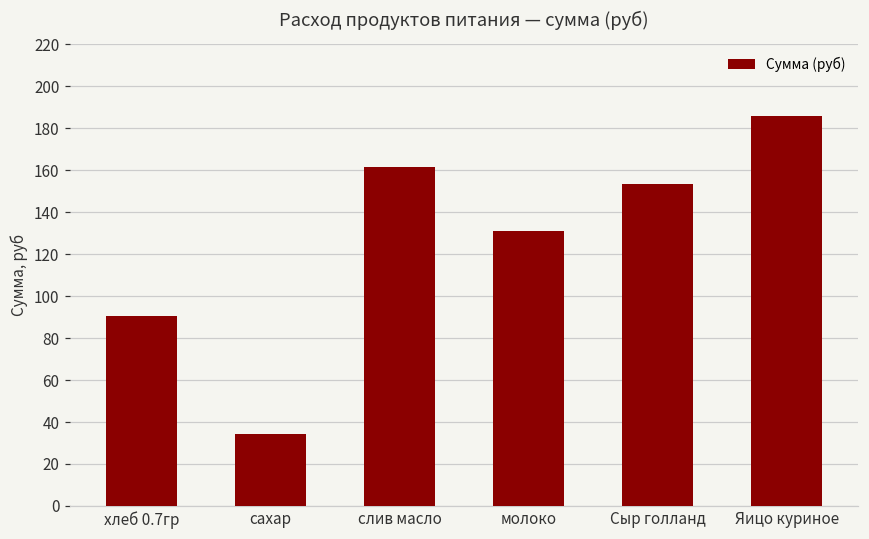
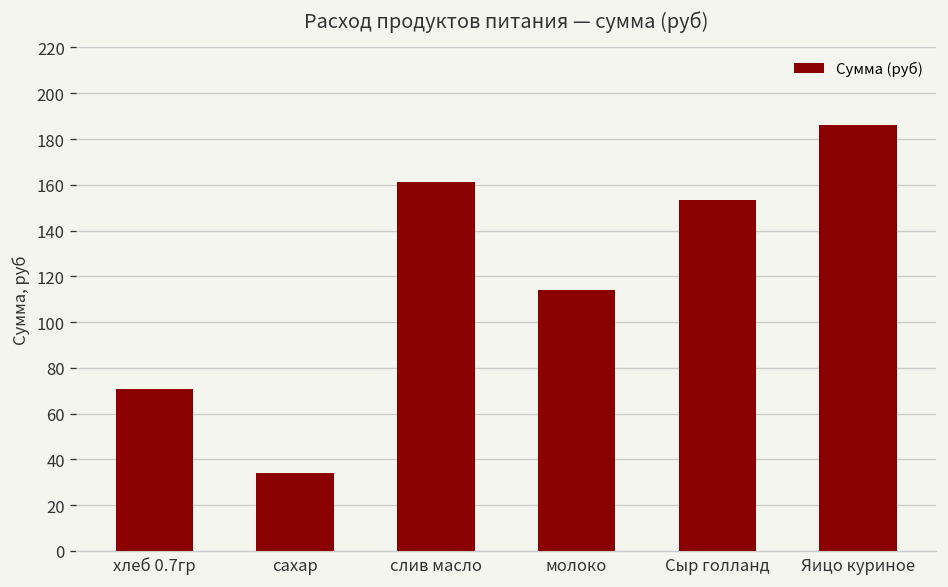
  {
-   "хлеб 0.7гр": 91,
+   "хлеб 0.7гр": 71,
    "сахар": 34,
    "слив масло": 161,
-   "молоко": 131,
+   "молоко": 114,
    "Сыр голланд": 153,
    "Яицо куриное": 186
  }
